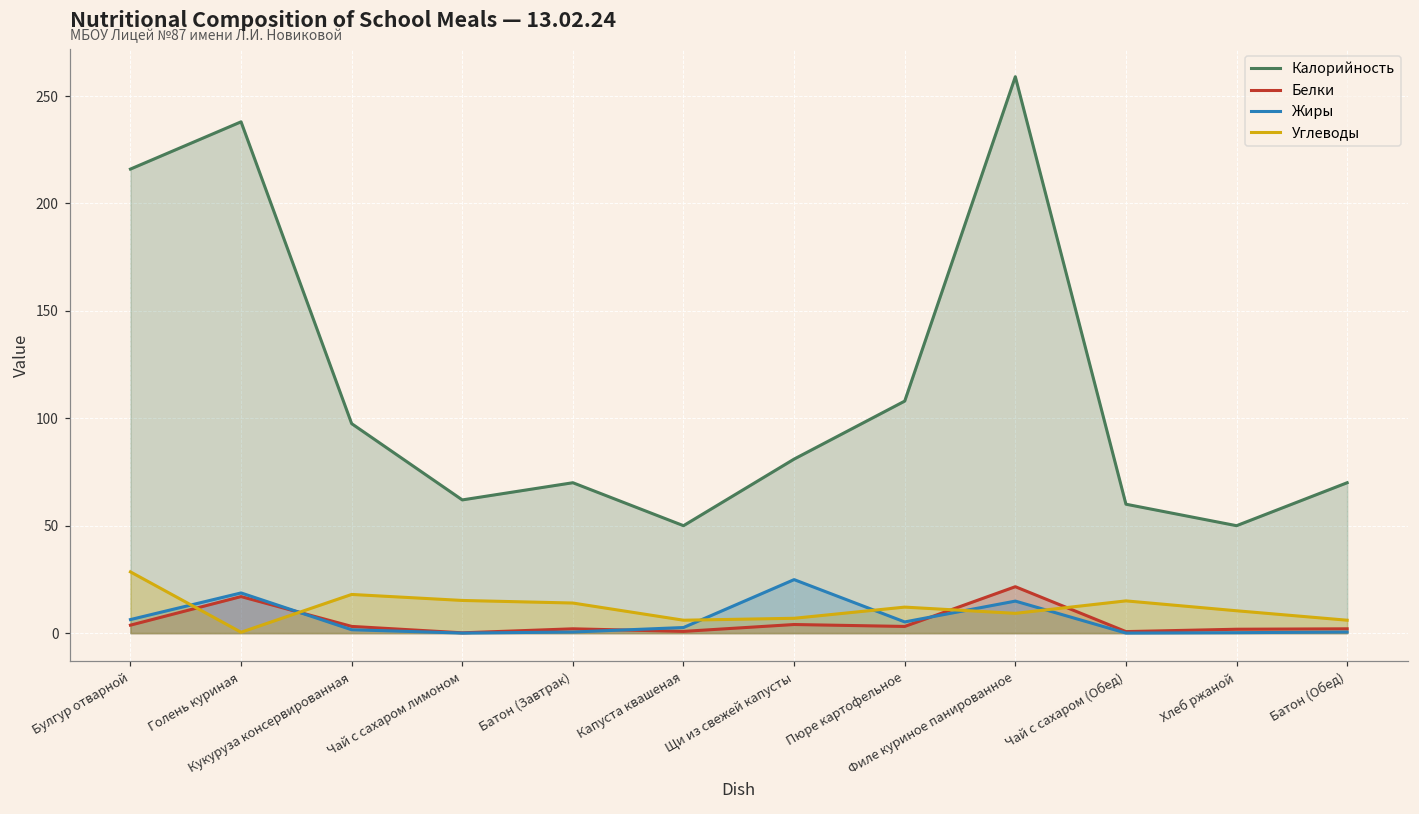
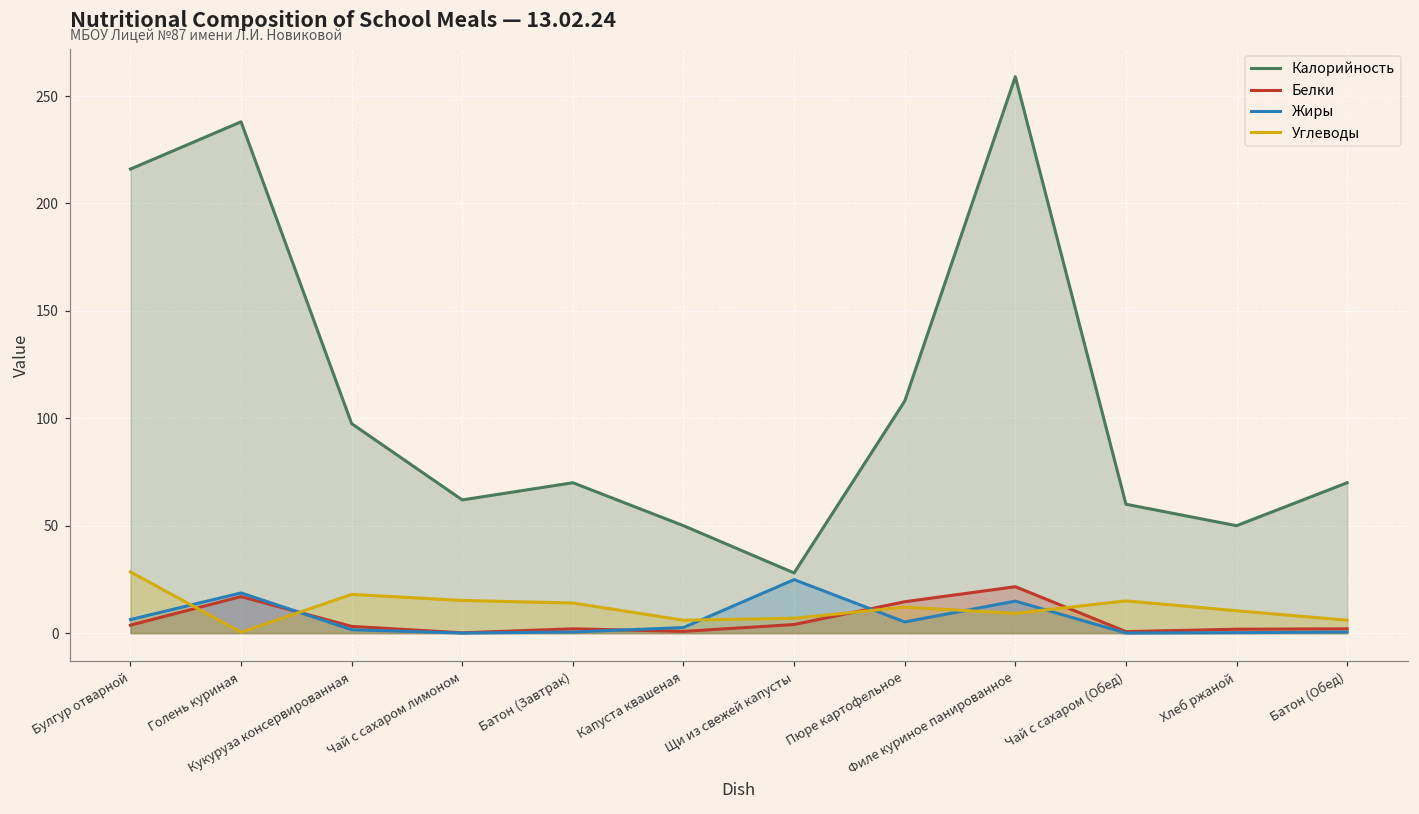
  {
    "Калорийность": {
      "Булгур отварной": 216,
      "Голень куриная": 238,
      "Кукуруза консервированная": 98,
      "Чай с сахаром лимоном": 62,
      "Батон (Завтрак)": 70,
      "Капуста квашеная": 50,
-     "Щи из свежей капусты": 81,
+     "Щи из свежей капусты": 28,
      "Пюре картофельное": 108,
      "Филе куриное панированное": 259,
      "Чай с сахаром (Обед)": 60,
      "Хлеб ржаной": 50,
      "Батон (Обед)": 70
    },
    "Белки": {
      "Булгур отварной": 4,
      "Голень куриная": 17,
      "Кукуруза консервированная": 3,
      "Батон (Завтрак)": 2,
      "Капуста квашеная": 1,
      "Щи из свежей капусты": 4,
-     "Пюре картофельное": 3,
+     "Пюре картофельное": 15,
      "Филе куриное панированное": 22,
      "Хлеб ржаной": 2,
      "Батон (Обед)": 2
    },
    "Жиры": {
      "Булгур отварной": 6,
      "Голень куриная": 19,
      "Кукуруза консервированная": 2,
      "Батон (Завтрак)": 1,
      "Капуста квашеная": 3,
      "Щи из свежей капусты": 25,
      "Пюре картофельное": 5,
      "Филе куриное панированное": 15,
      "Хлеб ржаной": 0,
      "Батон (Обед)": 1
    },
    "Углеводы": {
      "Булгур отварной": 29,
      "Голень куриная": 0,
      "Кукуруза консервированная": 18,
      "Чай с сахаром лимоном": 15,
      "Батон (Завтрак)": 14,
      "Капуста квашеная": 6,
      "Щи из свежей капусты": 7,
      "Пюре картофельное": 12,
      "Филе куриное панированное": 9,
      "Чай с сахаром (Обед)": 15,
      "Хлеб ржаной": 10,
      "Батон (Обед)": 6
    }
  }
